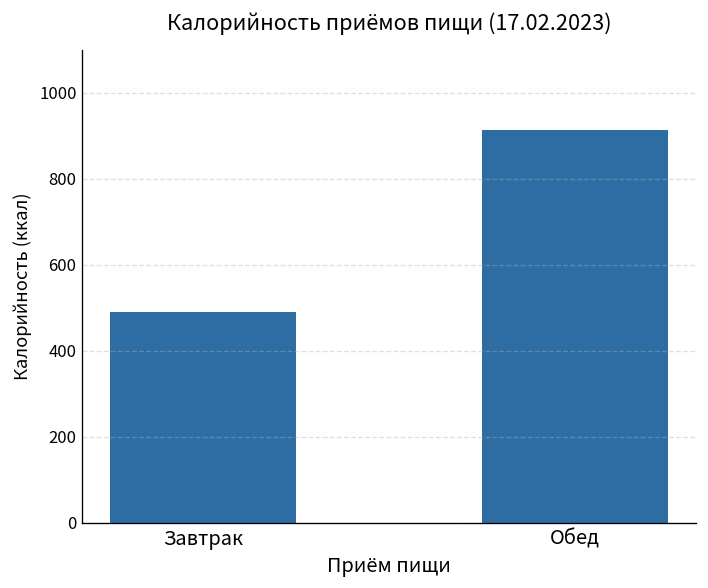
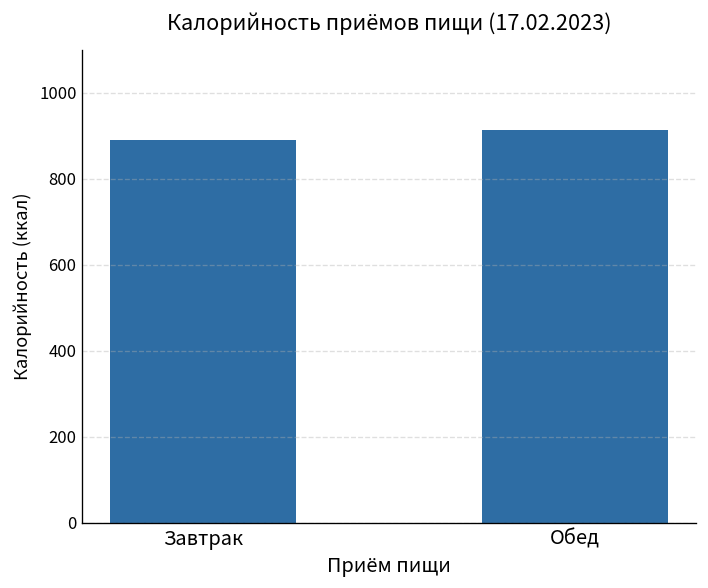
  {
-   "Завтрак": 490,
+   "Завтрак": 890,
    "Обед": 910
  }
